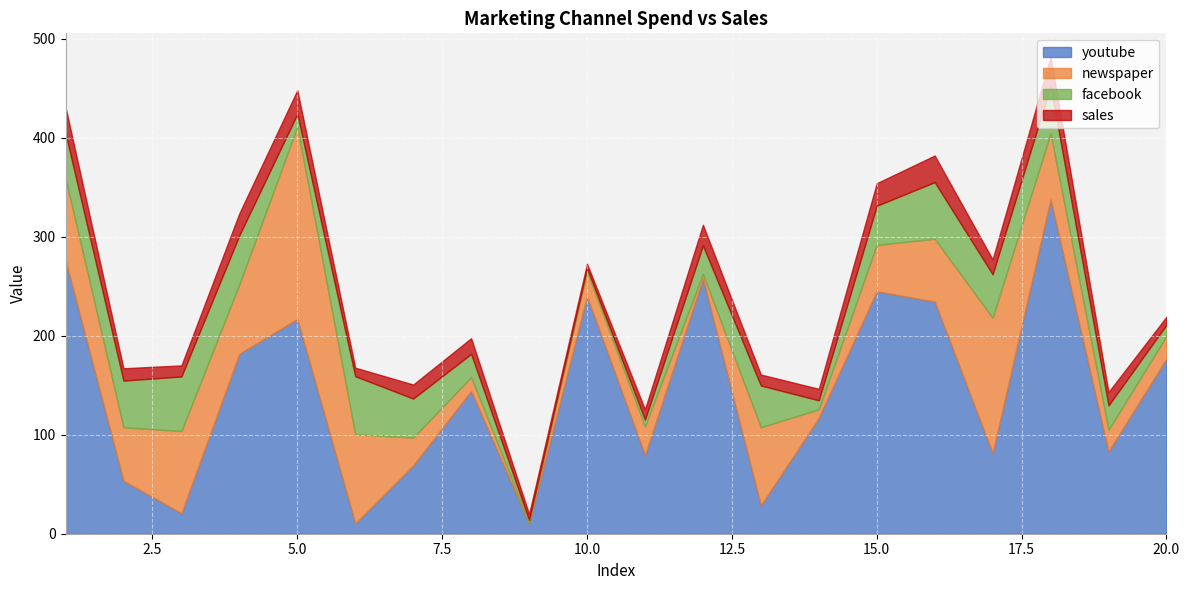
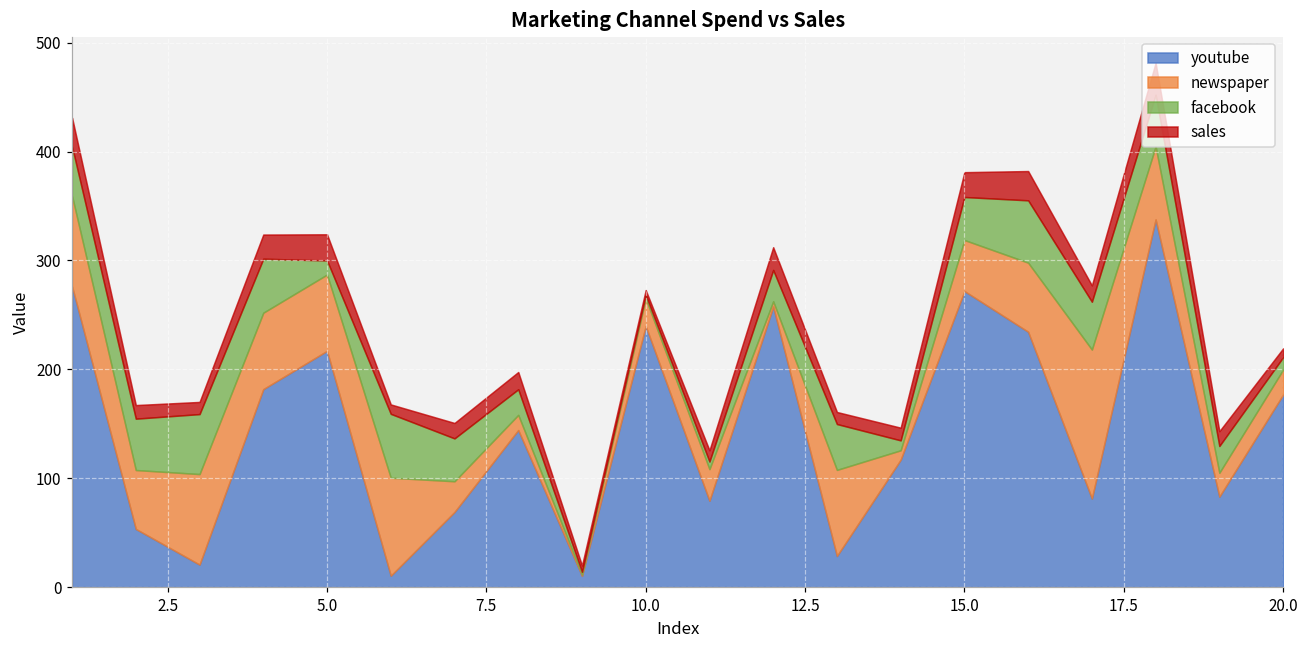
  {
    "youtube": {
      "5.0": 220,
      "10.0": 240,
-     "15.0": 240,
+     "15.0": 270,
      "20.0": 180
    },
    "newspaper": {
-     "5.0": 190,
+     "5.0": 70,
      "10.0": 30,
      "15.0": 50,
      "20.0": 20
    },
    "facebook": {
      "5.0": 10,
      "10.0": 0,
      "15.0": 40,
      "20.0": 10
    },
    "sales": {
      "5.0": 20,
      "10.0": 0,
      "15.0": 20,
      "20.0": 10
    }
  }
